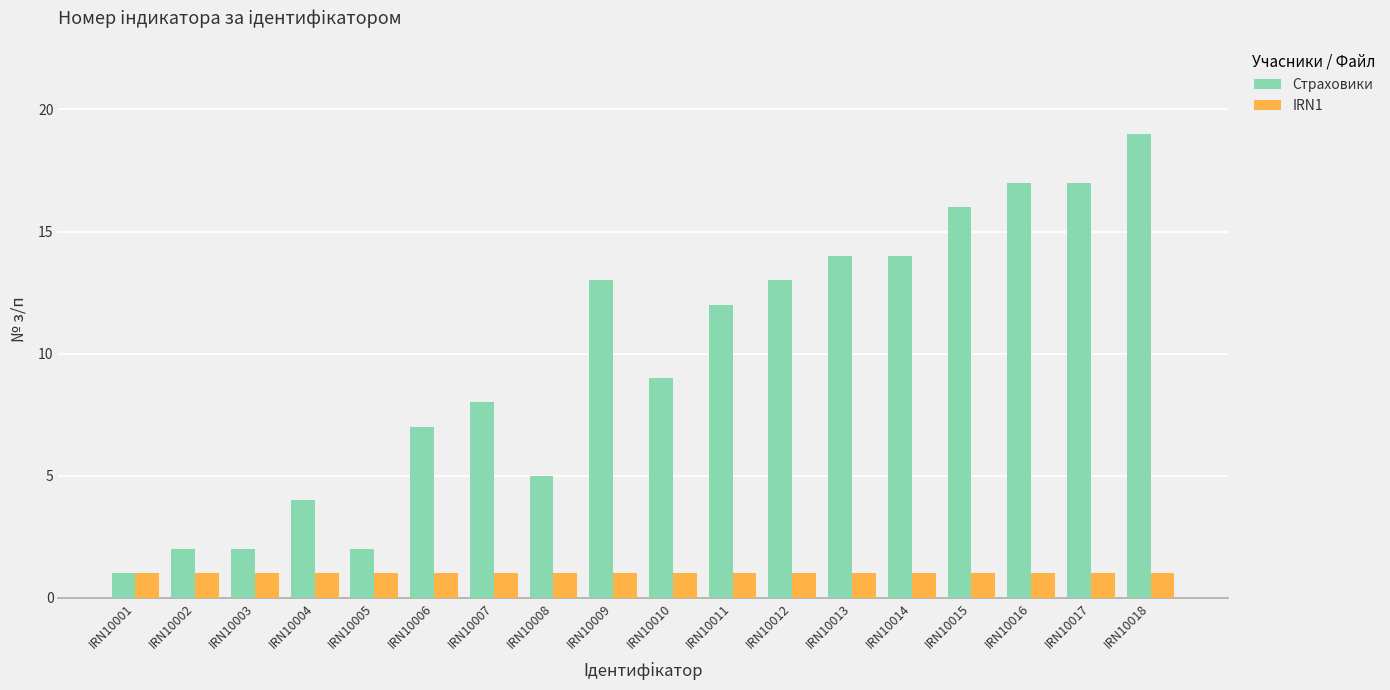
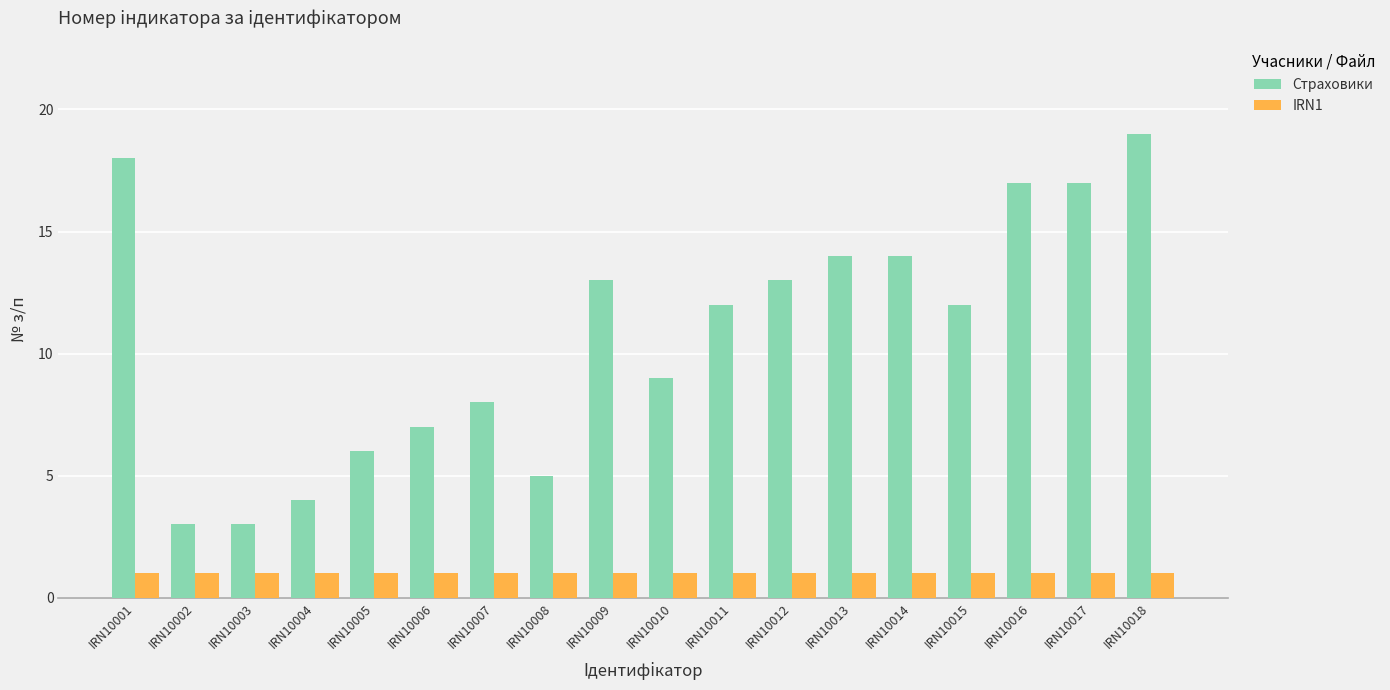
  {
    "Страховики": {
-     "IRN10001": 1,
-     "IRN10002": 2,
-     "IRN10003": 2,
+     "IRN10001": 18,
+     "IRN10002": 3,
+     "IRN10003": 3,
      "IRN10004": 4,
-     "IRN10005": 2,
+     "IRN10005": 6,
      "IRN10006": 7,
      "IRN10007": 8,
      "IRN10008": 5,
      "IRN10009": 13,
      "IRN10010": 9,
      "IRN10011": 12,
      "IRN10012": 13,
      "IRN10013": 14,
      "IRN10014": 14,
-     "IRN10015": 16,
+     "IRN10015": 12,
      "IRN10016": 17,
      "IRN10017": 17,
      "IRN10018": 19
    },
    "IRN1": {
      "IRN10001": 1,
      "IRN10002": 1,
      "IRN10003": 1,
      "IRN10004": 1,
      "IRN10005": 1,
      "IRN10006": 1,
      "IRN10007": 1,
      "IRN10008": 1,
      "IRN10009": 1,
      "IRN10010": 1,
      "IRN10011": 1,
      "IRN10012": 1,
      "IRN10013": 1,
      "IRN10014": 1,
      "IRN10015": 1,
      "IRN10016": 1,
      "IRN10017": 1,
      "IRN10018": 1
    }
  }
